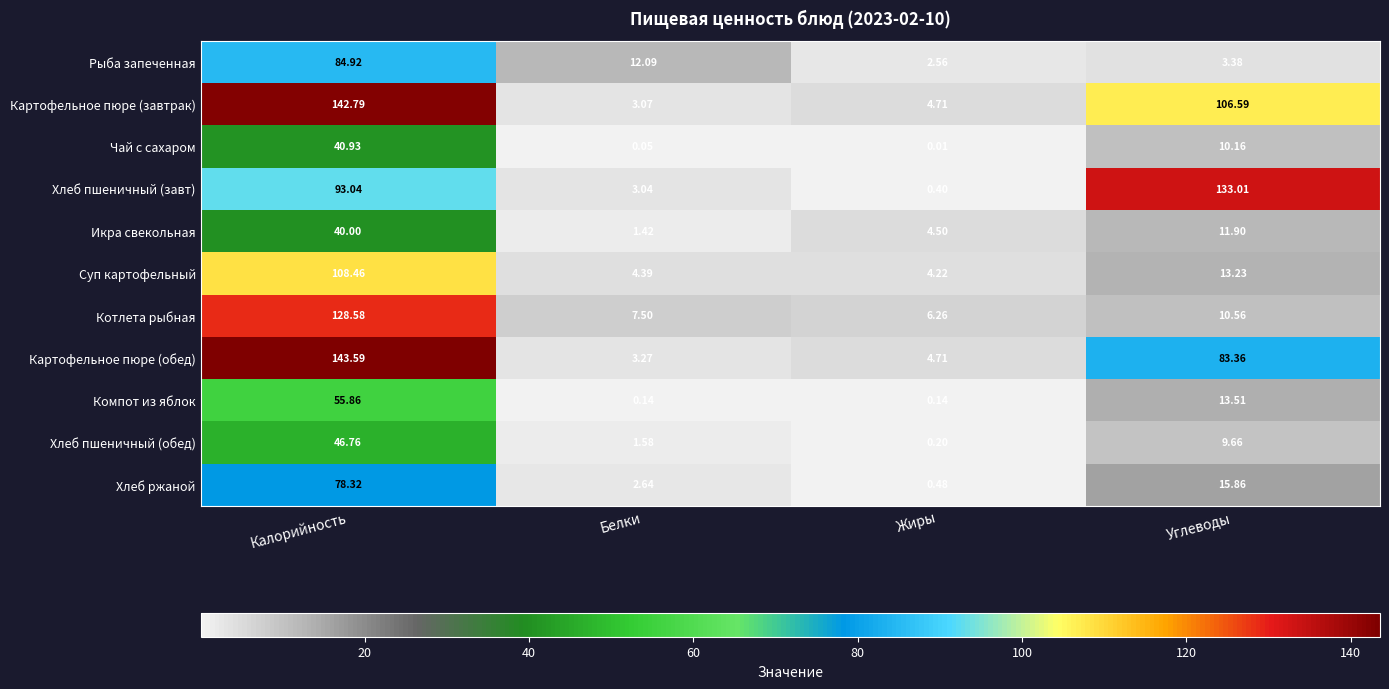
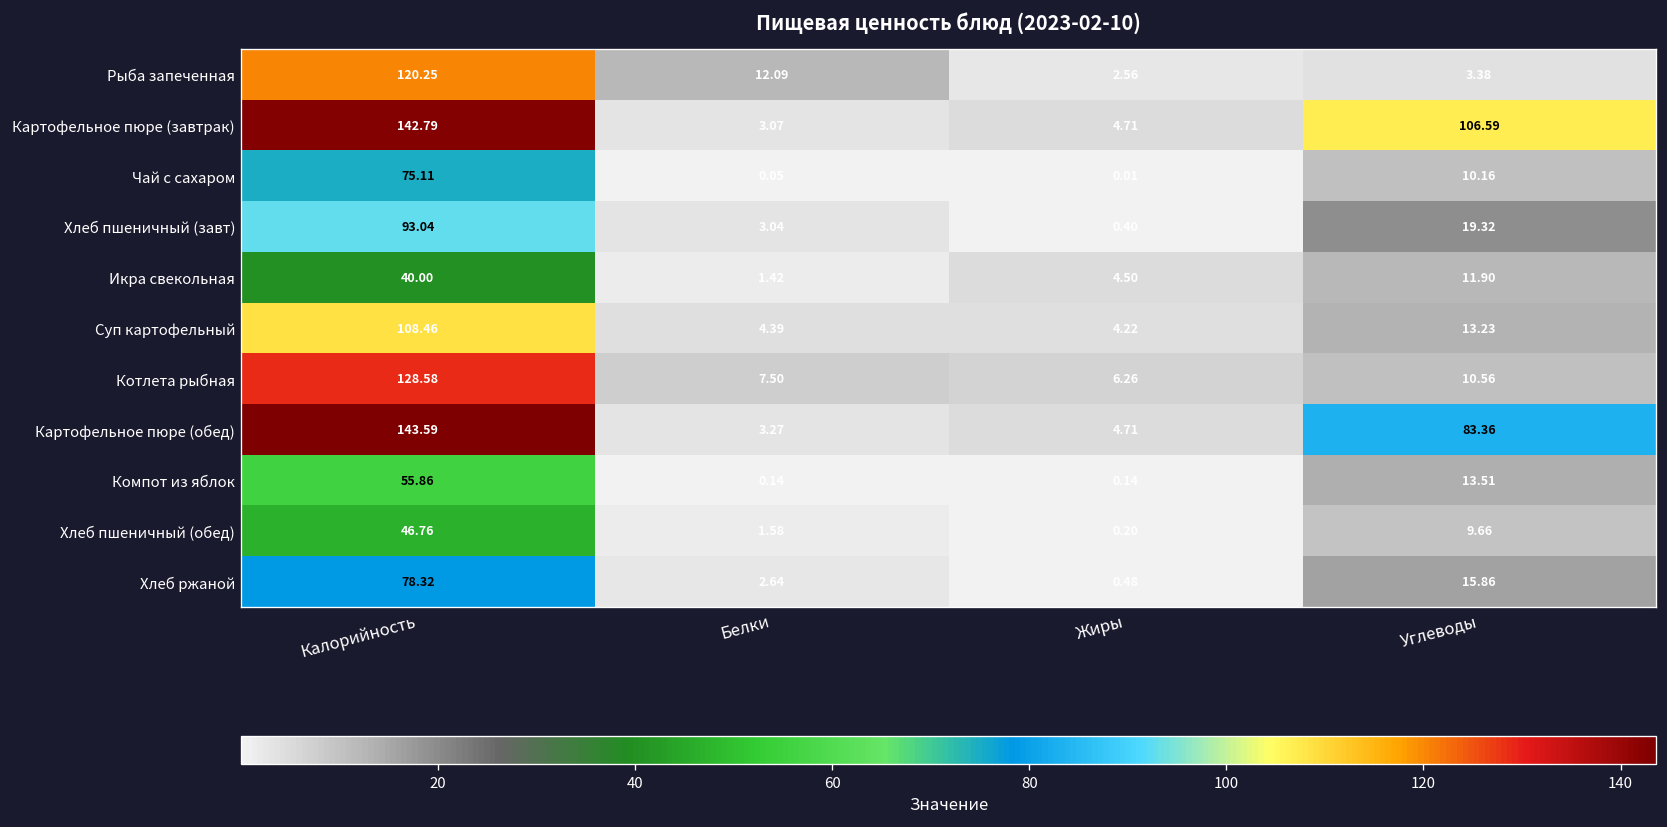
  {
    "Рыба запеченная": {
-     "Калорийность": 84.92,
+     "Калорийность": 120.25,
      "Белки": 12.09
    },
    "Картофельное пюре (завтрак)": {
      "Калорийность": 142.79,
      "Углеводы": 106.59
    },
    "Чай с сахаром": {
-     "Калорийность": 40.93,
+     "Калорийность": 75.11,
      "Углеводы": 10.16
    },
    "Хлеб пшеничный (завт)": {
      "Калорийность": 93.04,
-     "Углеводы": 133.01
+     "Углеводы": 19.32
    },
    "Икра свекольная": {
      "Калорийность": 40.00,
      "Углеводы": 11.90
    },
    "Суп картофельный": {
      "Калорийность": 108.46,
      "Углеводы": 13.23
    },
    "Котлета рыбная": {
      "Калорийность": 128.58,
      "Белки": 7.50,
      "Углеводы": 10.56
    },
    "Картофельное пюре (обед)": {
      "Калорийность": 143.59,
      "Углеводы": 83.36
    },
    "Компот из яблок": {
      "Калорийность": 55.86,
      "Углеводы": 13.51
    },
    "Хлеб пшеничный (обед)": {
      "Калорийность": 46.76,
      "Углеводы": 9.66
    },
    "Хлеб ржаной": {
      "Калорийность": 78.32,
      "Углеводы": 15.86
    }
  }
